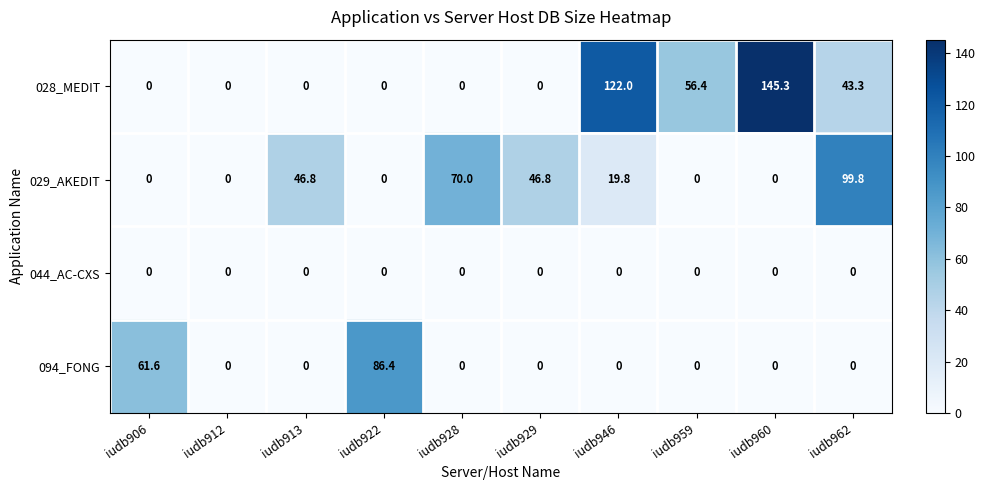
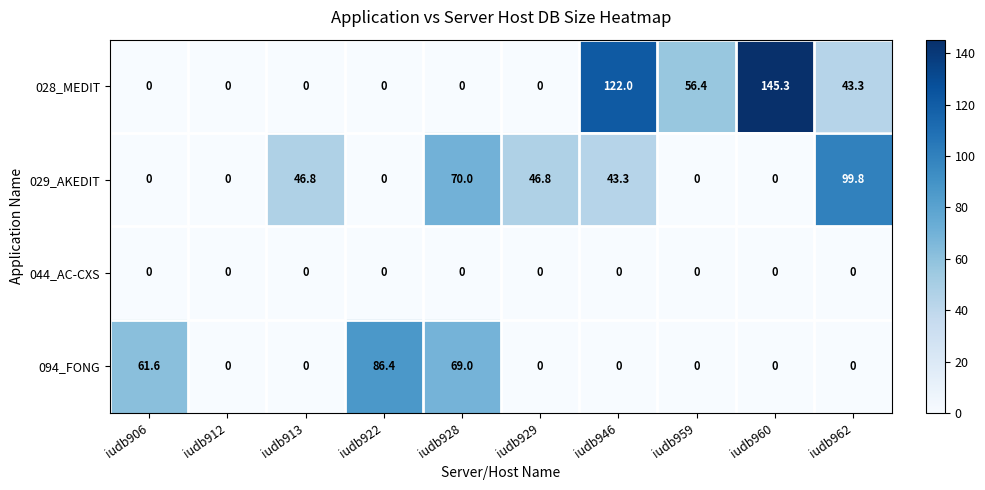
  {
    "028_MEDIT": {
      "iudb906": 0,
      "iudb912": 0,
      "iudb913": 0,
      "iudb922": 0,
      "iudb928": 0,
      "iudb929": 0,
      "iudb946": 122.0,
      "iudb959": 56.4,
      "iudb960": 145.3,
      "iudb962": 43.3
    },
    "029_AKEDIT": {
      "iudb906": 0,
      "iudb912": 0,
      "iudb913": 46.8,
      "iudb922": 0,
      "iudb928": 70.0,
      "iudb929": 46.8,
-     "iudb946": 19.8,
+     "iudb946": 43.3,
      "iudb959": 0,
      "iudb960": 0,
      "iudb962": 99.8
    },
    "044_AC-CXS": {
      "iudb906": 0,
      "iudb912": 0,
      "iudb913": 0,
      "iudb922": 0,
      "iudb928": 0,
      "iudb929": 0,
      "iudb946": 0,
      "iudb959": 0,
      "iudb960": 0,
      "iudb962": 0
    },
    "094_FONG": {
      "iudb906": 61.6,
      "iudb912": 0,
      "iudb913": 0,
      "iudb922": 86.4,
-     "iudb928": 0,
+     "iudb928": 69.0,
      "iudb929": 0,
      "iudb946": 0,
      "iudb959": 0,
      "iudb960": 0,
      "iudb962": 0
    }
  }
